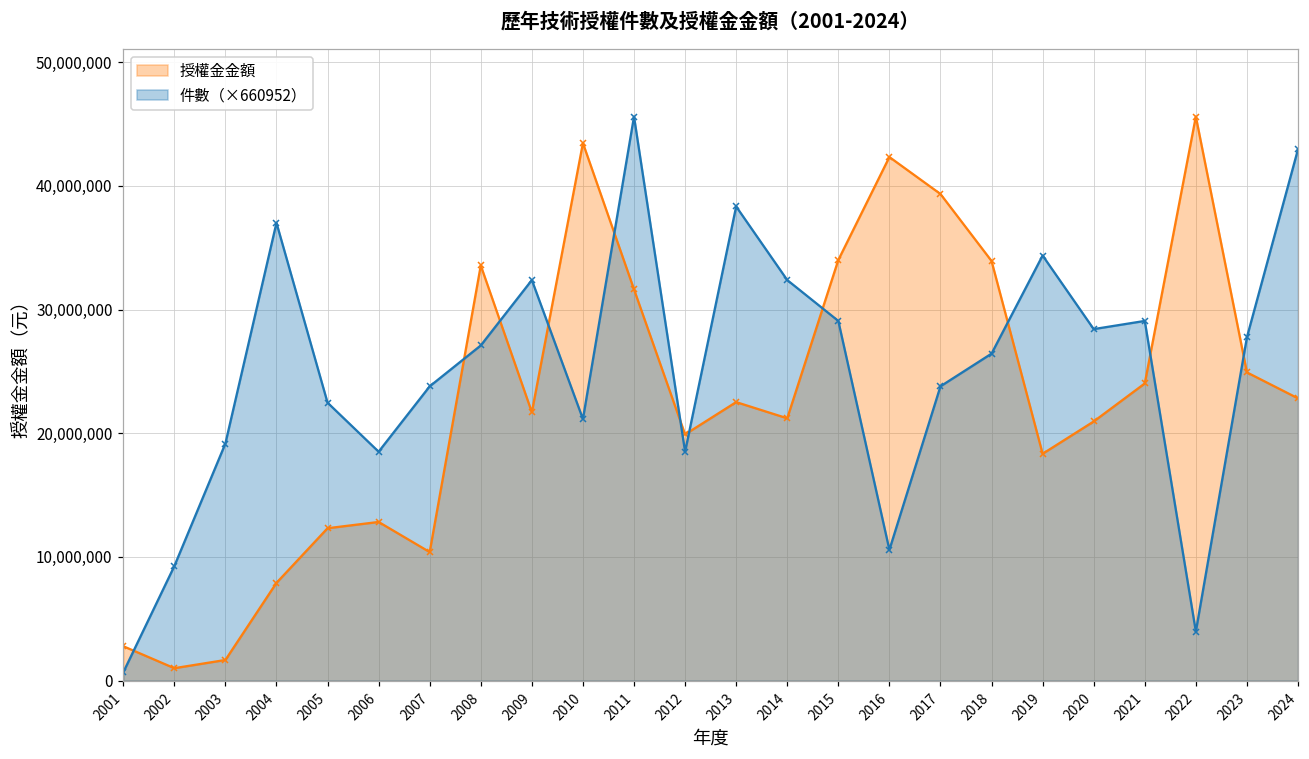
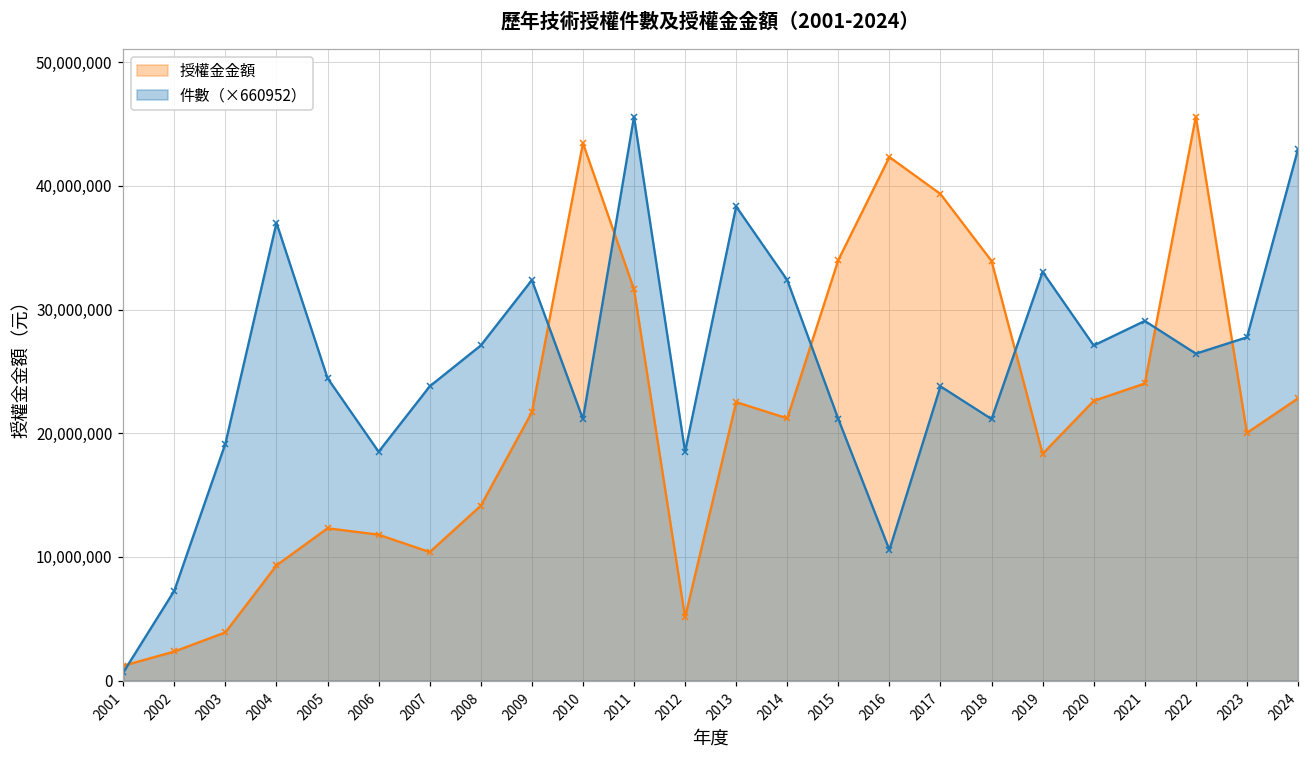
  {
    "授權金金額": {
-     "2001": "2,800,000",
-     "2002": "1,000,000",
-     "2003": "1,700,000",
-     "2004": "7,900,000",
+     "2001": "1,200,000",
+     "2002": "2,400,000",
+     "2003": "3,900,000",
+     "2004": "9,300,000",
      "2005": "12,300,000",
-     "2006": "12,800,000",
+     "2006": "11,800,000",
      "2007": "10,400,000",
-     "2008": "33,600,000",
+     "2008": "14,100,000",
      "2009": "21,700,000",
      "2010": "43,500,000",
      "2011": "31,600,000",
-     "2012": "19,900,000",
+     "2012": "5,100,000",
      "2013": "22,500,000",
      "2014": "21,200,000",
      "2015": "34,000,000",
      "2016": "42,300,000",
      "2017": "39,300,000",
      "2018": "33,900,000",
      "2019": "18,300,000",
-     "2020": "21,000,000",
+     "2020": "22,600,000",
      "2021": "24,000,000",
      "2022": "45,600,000",
-     "2023": "24,900,000",
+     "2023": "20,000,000",
      "2024": "22,800,000"
    },
    "件數（×660952）": {
      "2001": "700,000",
-     "2002": "9,300,000",
+     "2002": "7,300,000",
      "2003": "19,200,000",
      "2004": "37,000,000",
-     "2005": "22,500,000",
+     "2005": "24,500,000",
      "2006": "18,500,000",
      "2007": "23,800,000",
      "2008": "27,100,000",
      "2009": "32,400,000",
      "2010": "21,200,000",
      "2011": "45,600,000",
      "2012": "18,500,000",
      "2013": "38,300,000",
      "2014": "32,400,000",
-     "2015": "29,100,000",
+     "2015": "21,200,000",
      "2016": "10,600,000",
      "2017": "23,800,000",
-     "2018": "26,400,000",
-     "2019": "34,400,000",
-     "2020": "28,400,000",
+     "2018": "21,200,000",
+     "2019": "33,000,000",
+     "2020": "27,100,000",
      "2021": "29,100,000",
-     "2022": "4,000,000",
+     "2022": "26,400,000",
      "2023": "27,800,000",
      "2024": "43,000,000"
    }
  }
